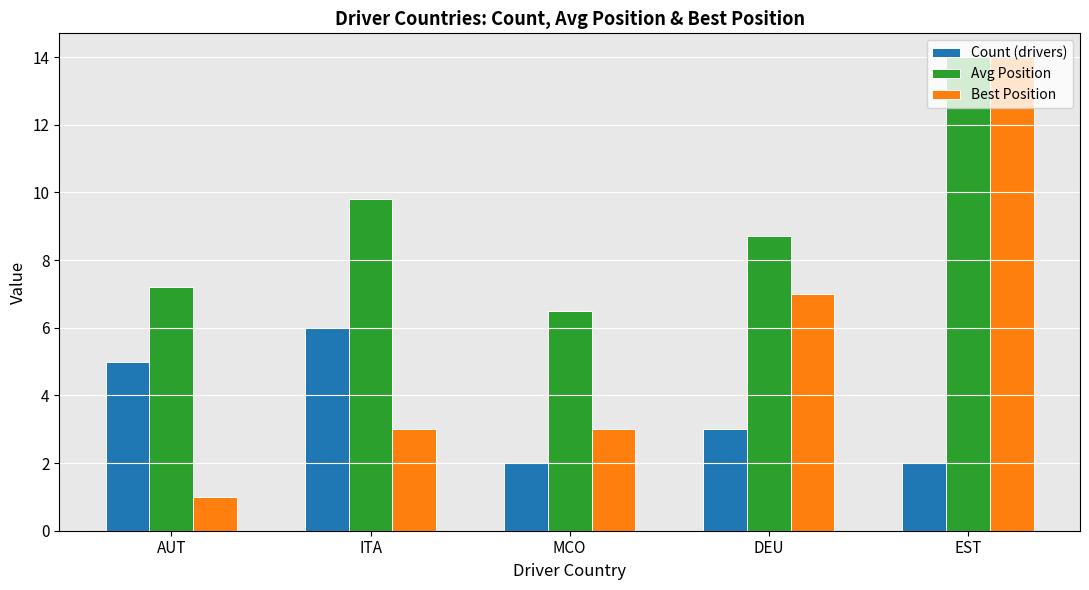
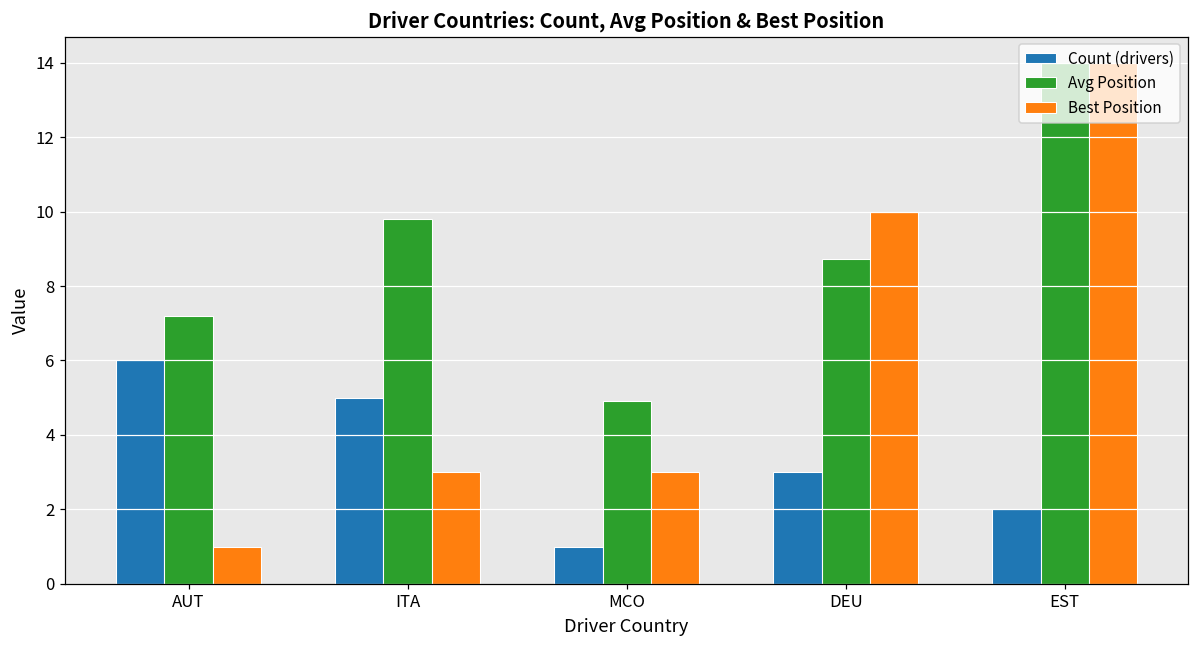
  {
    "Count (drivers)": {
-     "AUT": 5,
-     "ITA": 6,
-     "MCO": 2,
+     "AUT": 6,
+     "ITA": 5,
+     "MCO": 1,
      "DEU": 3,
      "EST": 2
    },
    "Avg Position": {
      "AUT": 7.2,
      "ITA": 9.8,
-     "MCO": 6.5,
+     "MCO": 4.9,
      "DEU": 8.7
    },
    "Best Position": {
      "AUT": 1,
      "ITA": 3,
      "MCO": 3,
-     "DEU": 7
+     "DEU": 10
    }
  }
